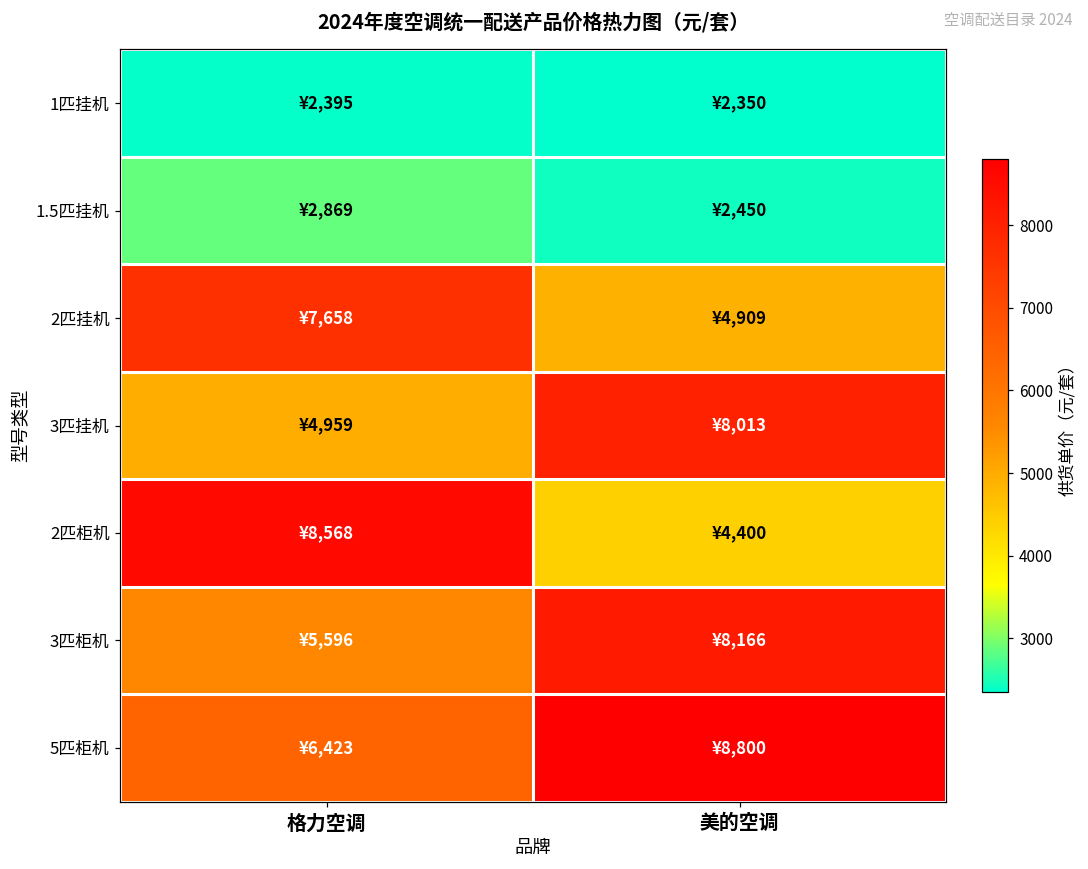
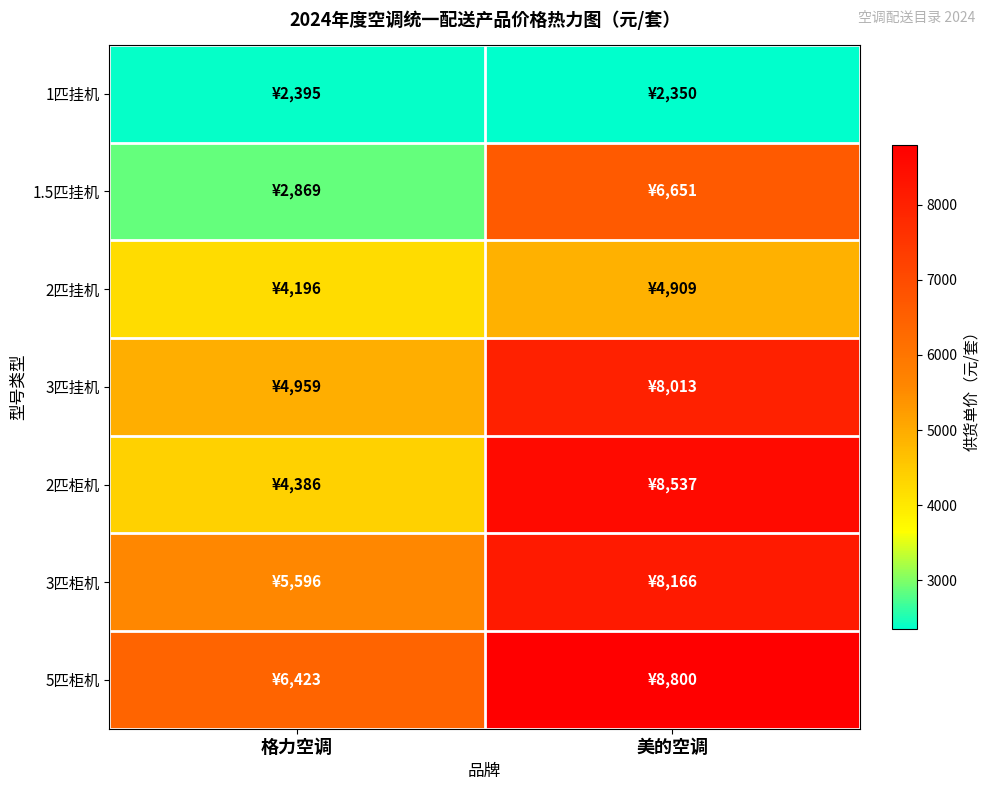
  {
    "1匹挂机": {
      "格力空调": "¥2,395",
      "美的空调": "¥2,350"
    },
    "1.5匹挂机": {
      "格力空调": "¥2,869",
-     "美的空调": "¥2,450"
+     "美的空调": "¥6,651"
    },
    "2匹挂机": {
-     "格力空调": "¥7,658",
+     "格力空调": "¥4,196",
      "美的空调": "¥4,909"
    },
    "3匹挂机": {
      "格力空调": "¥4,959",
      "美的空调": "¥8,013"
    },
    "2匹柜机": {
-     "格力空调": "¥8,568",
-     "美的空调": "¥4,400"
+     "格力空调": "¥4,386",
+     "美的空调": "¥8,537"
    },
    "3匹柜机": {
      "格力空调": "¥5,596",
      "美的空调": "¥8,166"
    },
    "5匹柜机": {
      "格力空调": "¥6,423",
      "美的空调": "¥8,800"
    }
  }
